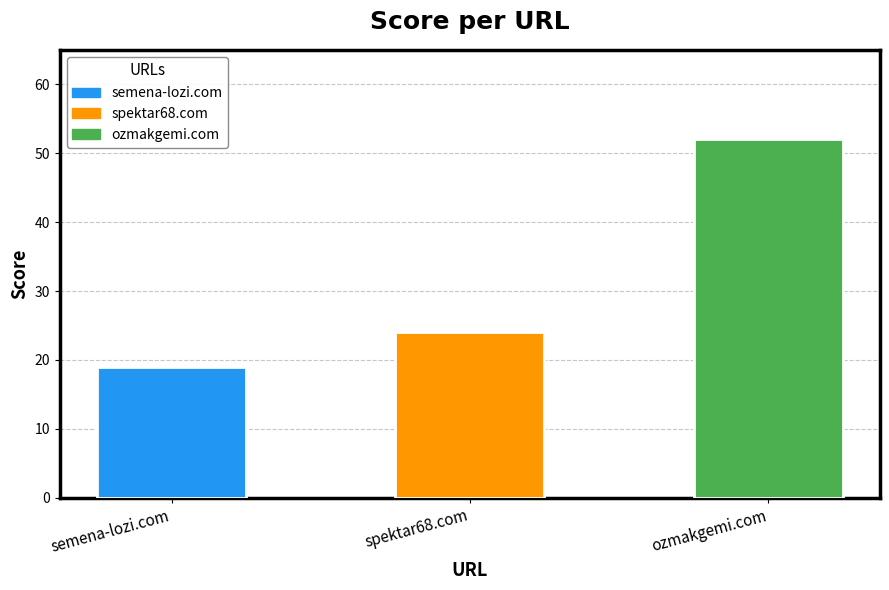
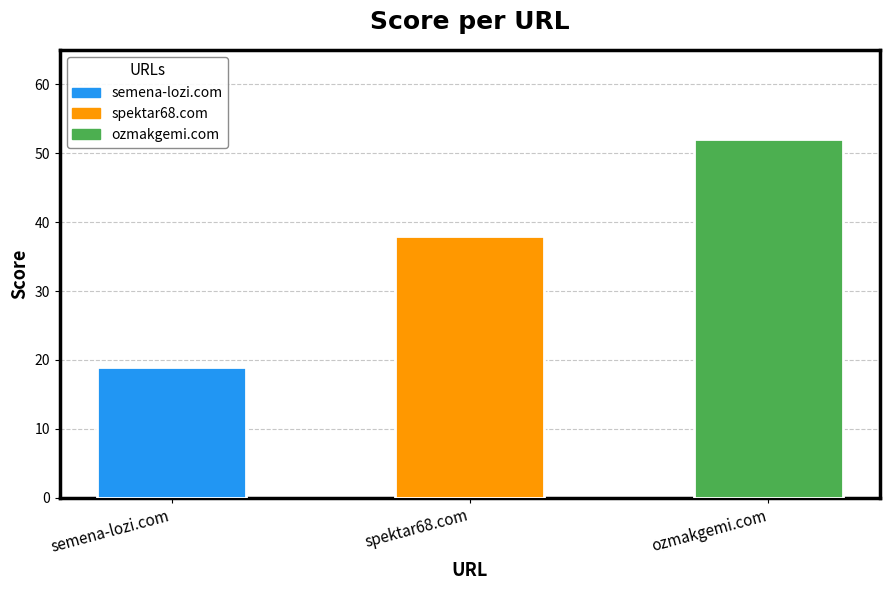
  {
    "semena-lozi.com": 19,
-   "spektar68.com": 24,
+   "spektar68.com": 38,
    "ozmakgemi.com": 52
  }
